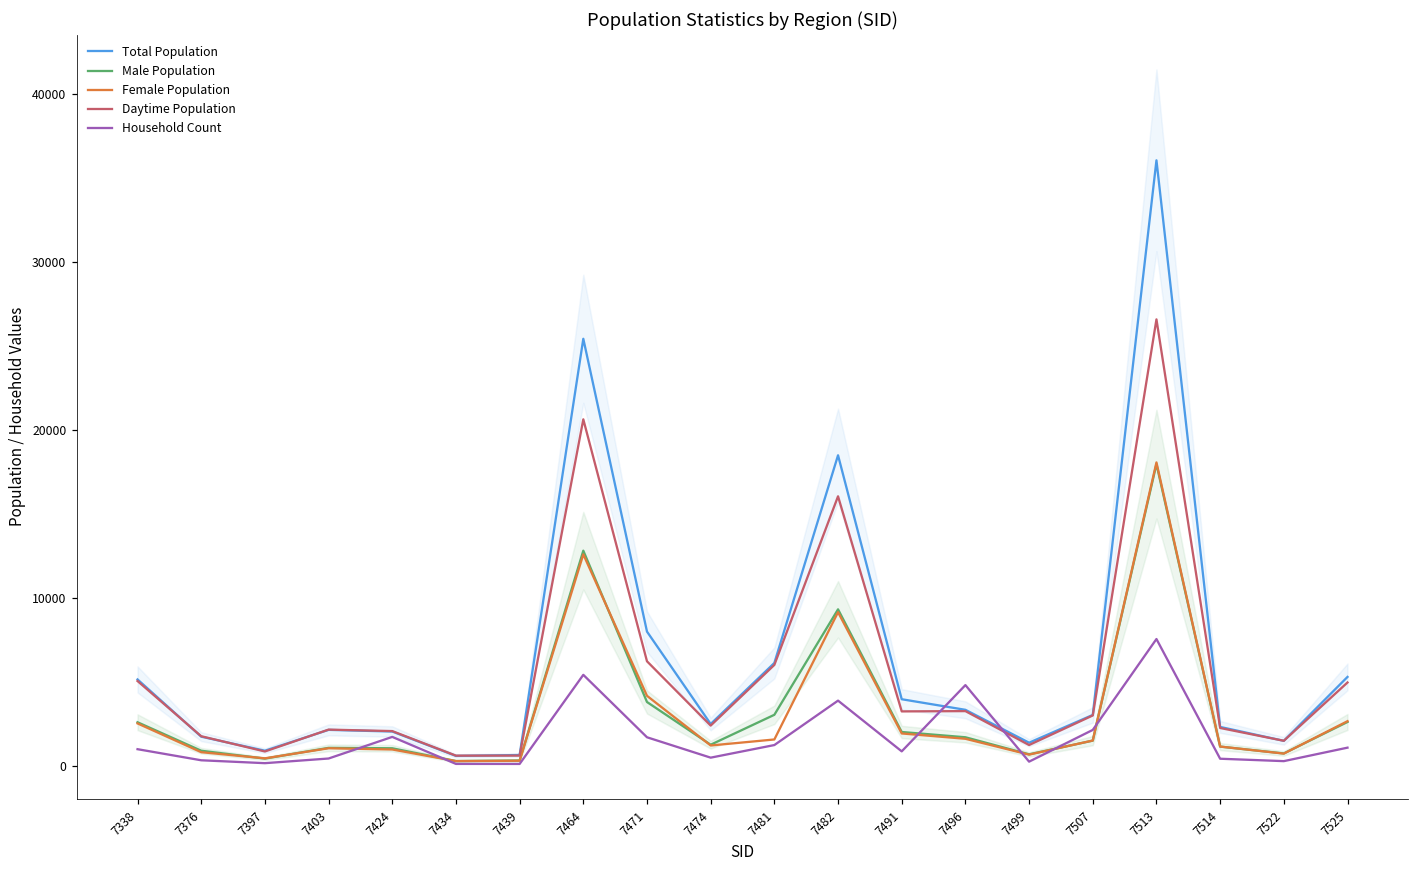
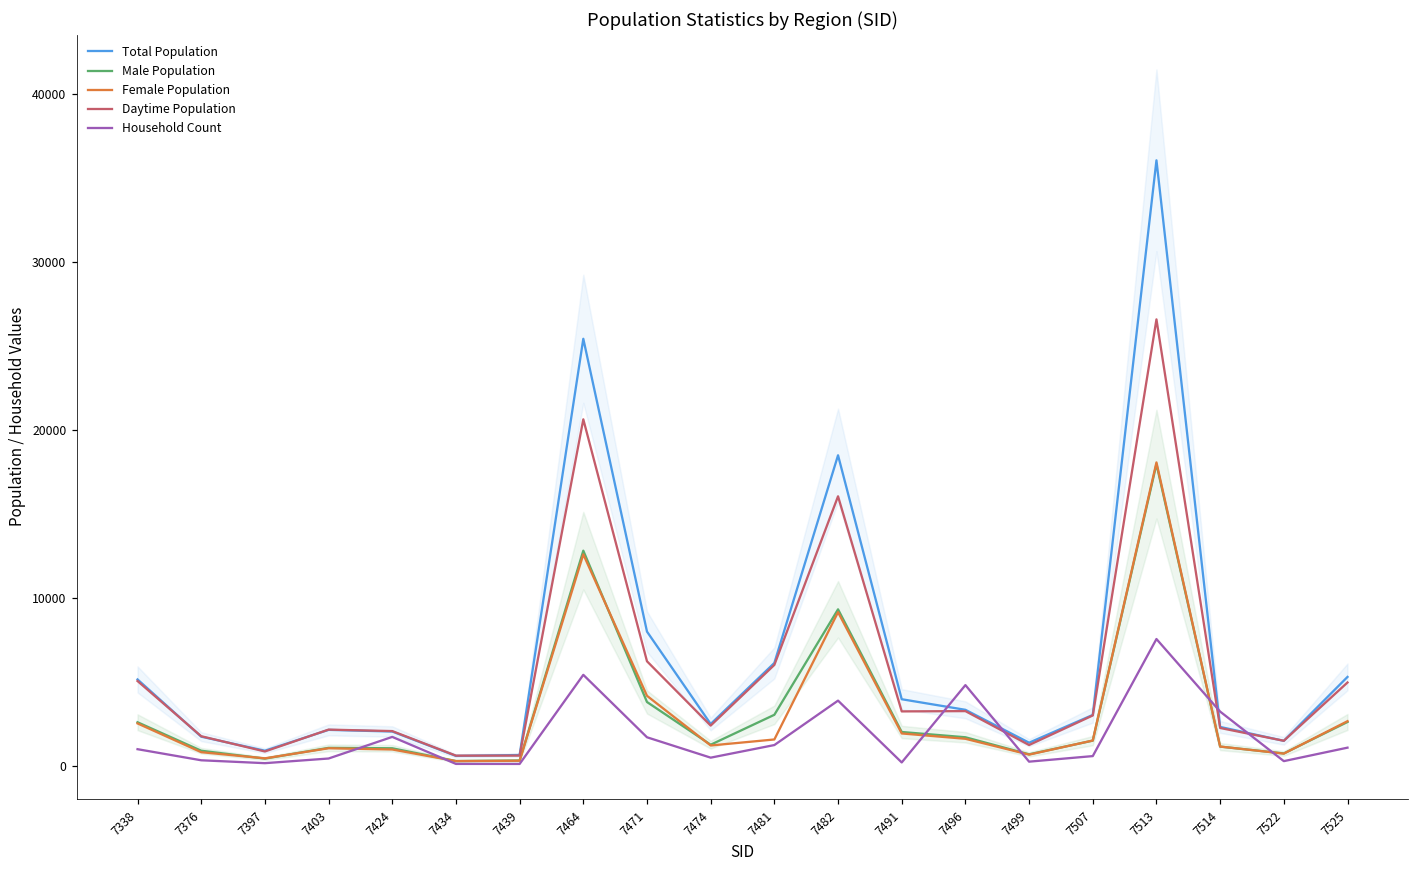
  {
    "Female Population": {
      "7464": 12600,
      "7471": 4200,
      "7481": 1600,
      "7482": 9200
    },
    "Daytime Population": {
      "7464": 20600,
      "7471": 6200,
      "7482": 16100,
      "7491": 3300,
      "7513": 26600,
      "7525": 5000
    },
    "Household Count": {
      "7338": 1000,
      "7376": 400,
      "7397": 200,
      "7403": 500,
      "7424": 1700,
      "7434": 100,
      "7439": 100,
      "7464": 5400,
      "7471": 1700,
      "7474": 500,
      "7481": 1300,
      "7482": 3900,
-     "7491": 900,
+     "7491": 200,
      "7496": 4800,
      "7499": 300,
-     "7507": 2200,
+     "7507": 600,
      "7513": 7600,
-     "7514": 400,
+     "7514": 3300,
      "7522": 300,
      "7525": 1100
    }
  }
